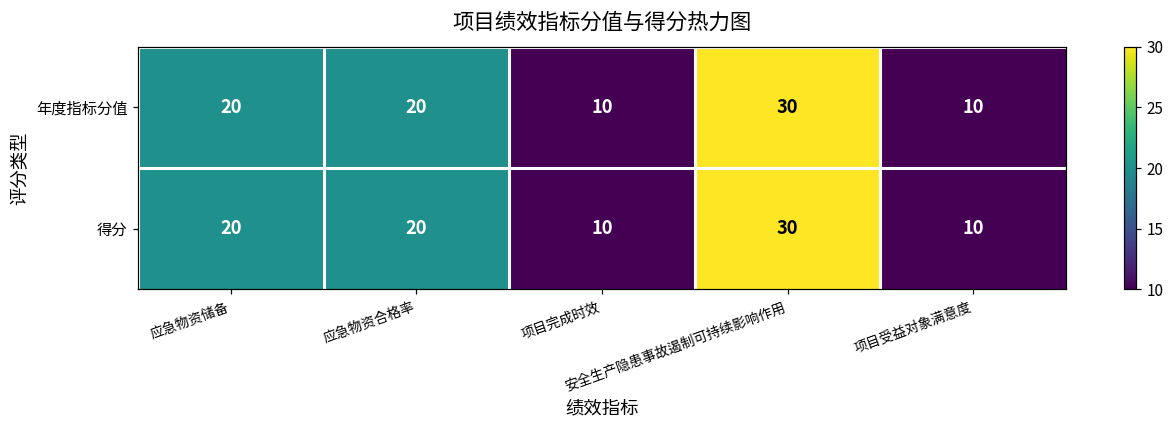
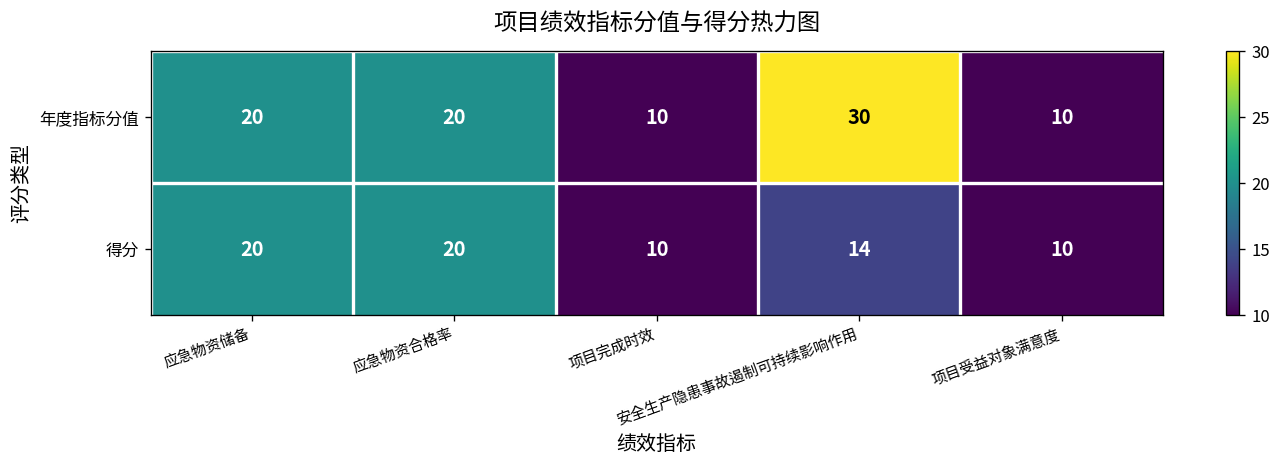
  {
    "年度指标分值": {
      "应急物资储备": 20,
      "应急物资合格率": 20,
      "项目完成时效": 10,
      "安全生产隐患事故遏制可持续影响作用": 30,
      "项目受益对象满意度": 10
    },
    "得分": {
      "应急物资储备": 20,
      "应急物资合格率": 20,
      "项目完成时效": 10,
-     "安全生产隐患事故遏制可持续影响作用": 30,
+     "安全生产隐患事故遏制可持续影响作用": 14,
      "项目受益对象满意度": 10
    }
  }
